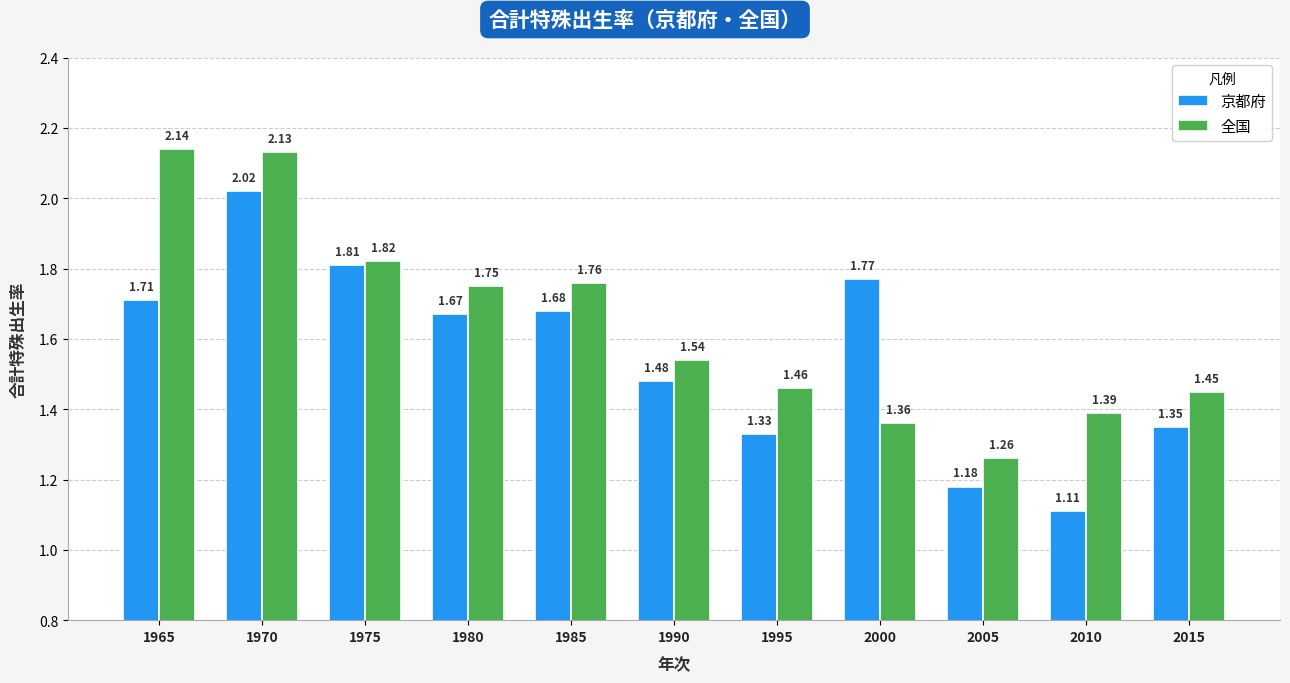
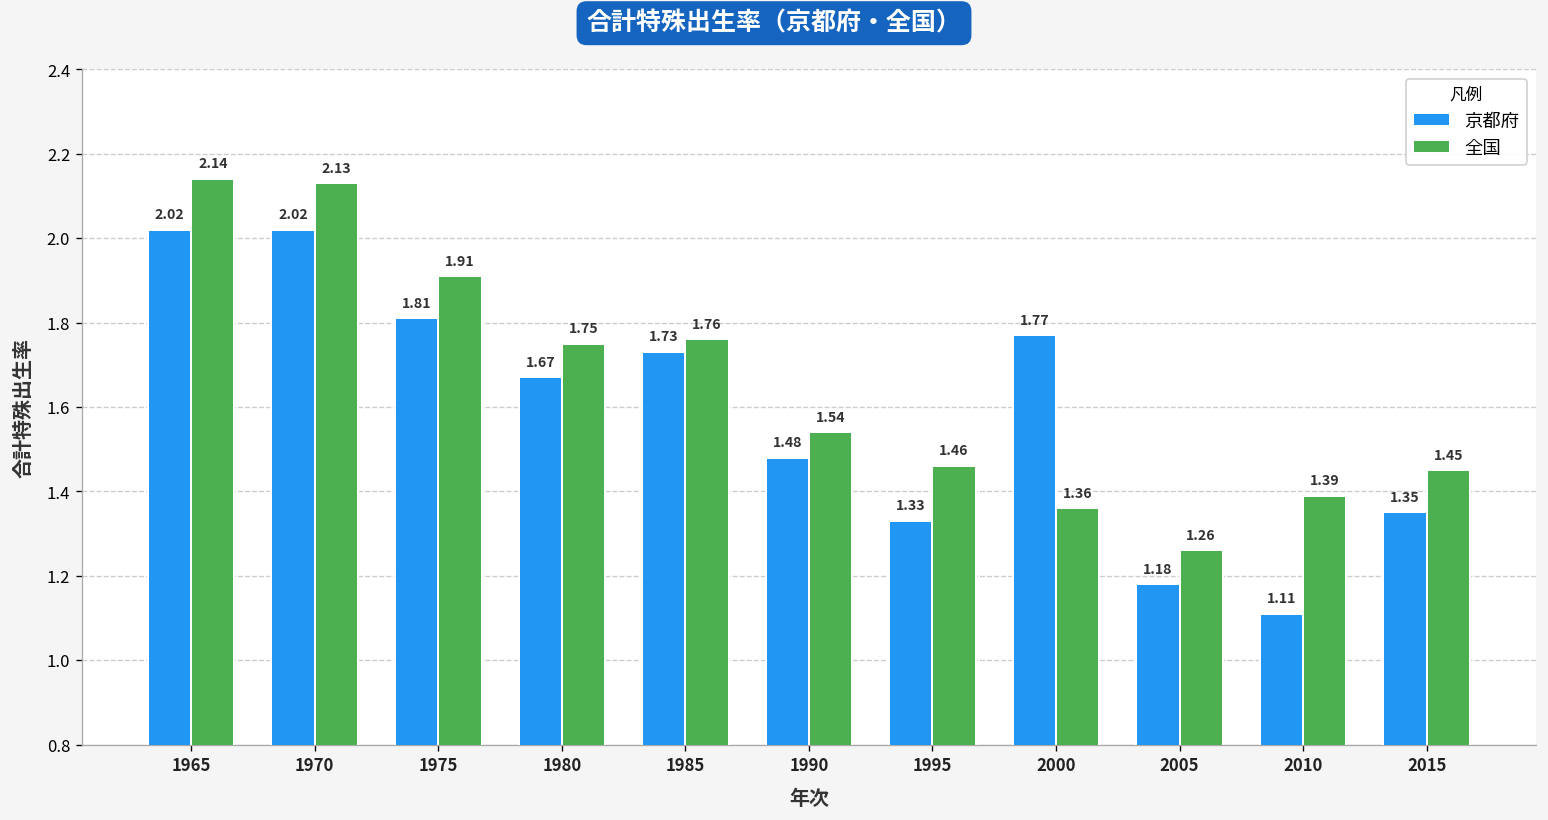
  {
    "京都府": {
-     "1965": 1.71,
+     "1965": 2.02,
      "1970": 2.02,
      "1975": 1.81,
      "1980": 1.67,
-     "1985": 1.68,
+     "1985": 1.73,
      "1990": 1.48,
      "1995": 1.33,
      "2000": 1.77,
      "2005": 1.18,
      "2010": 1.11,
      "2015": 1.35
    },
    "全国": {
      "1965": 2.14,
      "1970": 2.13,
-     "1975": 1.82,
+     "1975": 1.91,
      "1980": 1.75,
      "1985": 1.76,
      "1990": 1.54,
      "1995": 1.46,
      "2000": 1.36,
      "2005": 1.26,
      "2010": 1.39,
      "2015": 1.45
    }
  }
